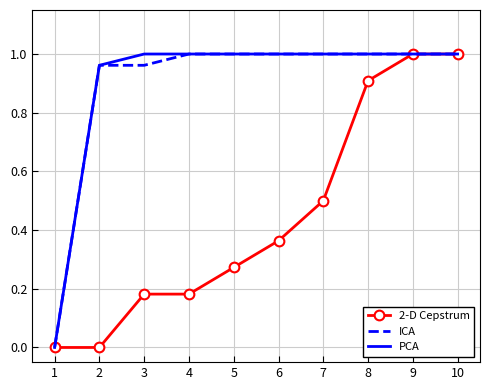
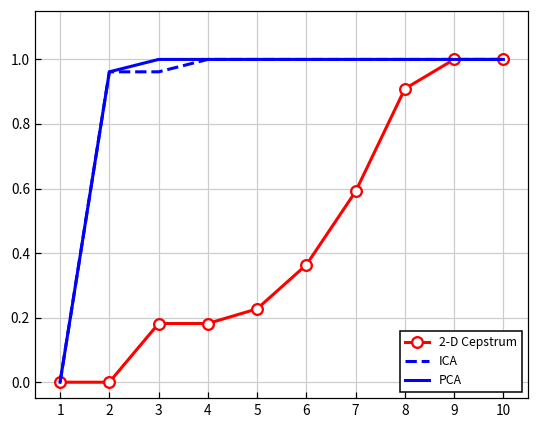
  {
    "2-D Cepstrum": {
      "2": 0.00,
      "3": 0.18,
      "4": 0.18,
-     "5": 0.27,
+     "5": 0.23,
      "6": 0.36,
-     "7": 0.50,
+     "7": 0.59,
      "8": 0.91
    }
  }
